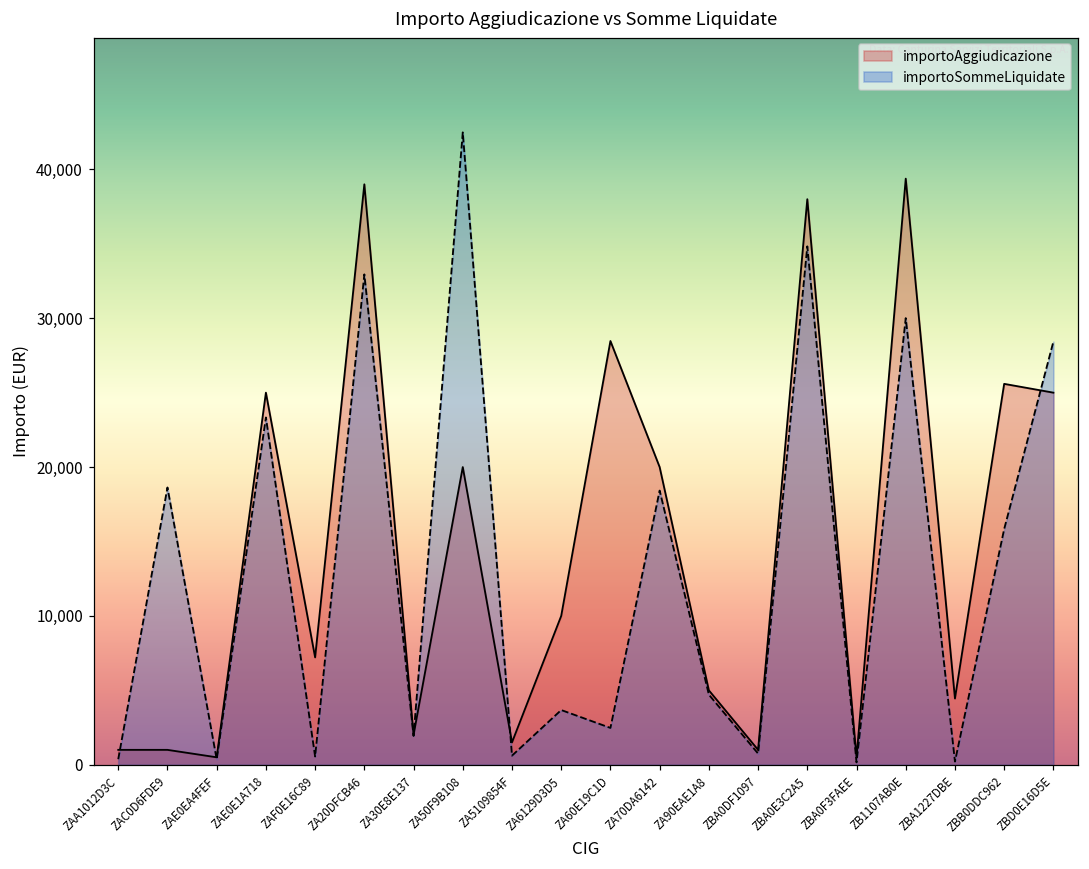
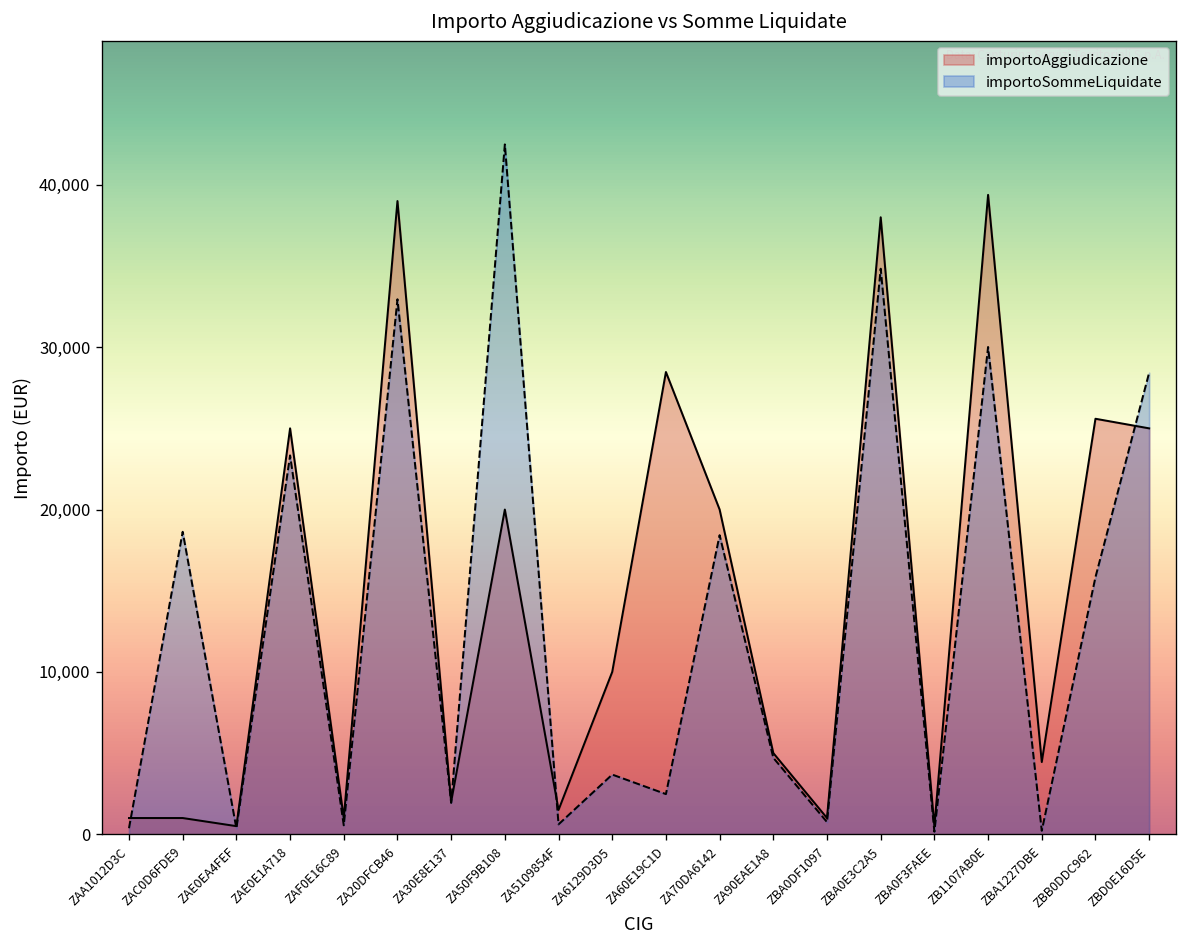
  {
    "importoAggiudicazione": {
      "ZAA1012D3C": "1,000",
      "ZAC0D6FDE9": "1,000",
      "ZAE0E1A718": "25,000",
-     "ZAF0E16C89": "7,200",
+     "ZAF0E16C89": "1,000",
      "ZA20DFCB46": "39,000",
      "ZA50F9B108": "20,000",
      "ZA5109854F": "1,500",
      "ZA6129D3D5": "10,000",
      "ZA60E19C1D": "28,500",
      "ZA70DA6142": "20,000",
      "ZA90EAE1A8": "5,000",
      "ZBA0DF1097": "1,000",
      "ZBA0E3C2A5": "38,000",
      "ZBA0F3FAEE": "500",
      "ZB1107AB0E": "39,400",
      "ZBA1227DBE": "4,400",
      "ZBB0DDC962": "25,600",
      "ZBD0E16D5E": "25,000"
    },
    "importoSommeLiquidate": {
      "ZAA1012D3C": "400",
      "ZAC0D6FDE9": "18,600",
      "ZAE0E1A718": "23,300",
      "ZAF0E16C89": "600",
      "ZA20DFCB46": "32,900",
      "ZA50F9B108": "42,500",
      "ZA5109854F": "600",
      "ZA6129D3D5": "3,700",
      "ZA60E19C1D": "2,500",
      "ZA70DA6142": "18,400",
      "ZA90EAE1A8": "4,700",
      "ZBA0DF1097": "800",
      "ZBA0E3C2A5": "34,800",
      "ZBA0F3FAEE": "200",
      "ZB1107AB0E": "30,000",
      "ZBA1227DBE": "200",
      "ZBB0DDC962": "15,800",
      "ZBD0E16D5E": "28,400"
    }
  }
